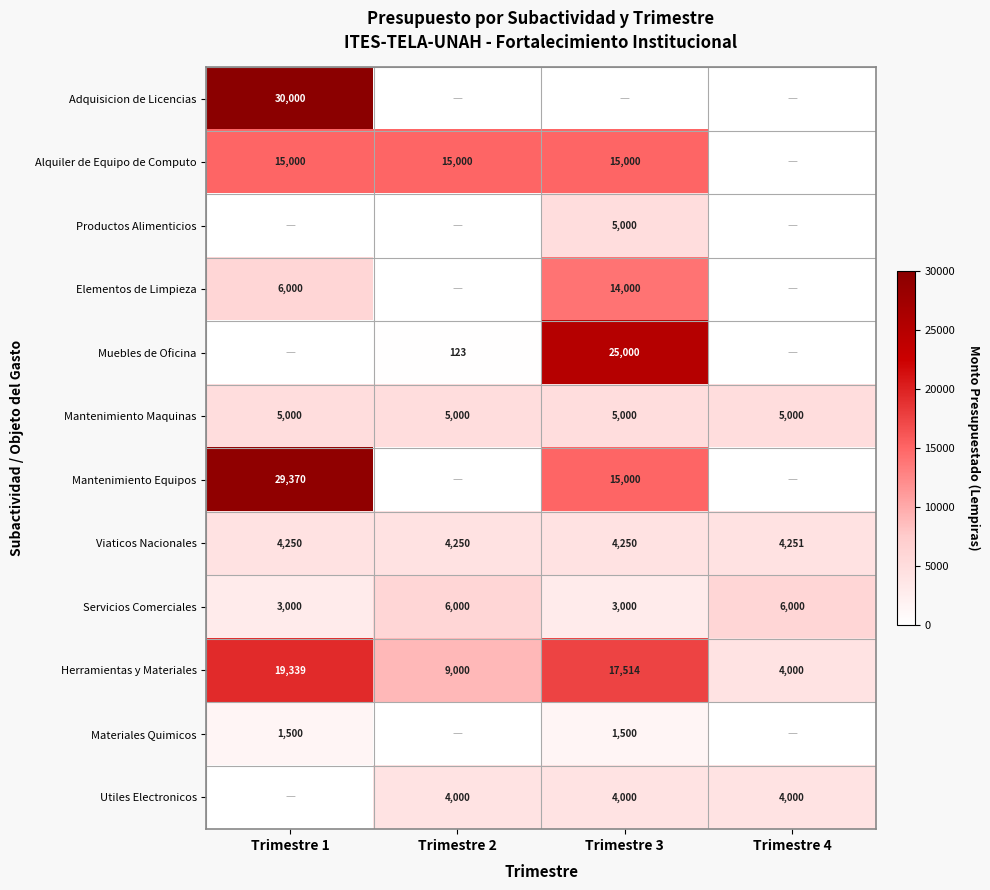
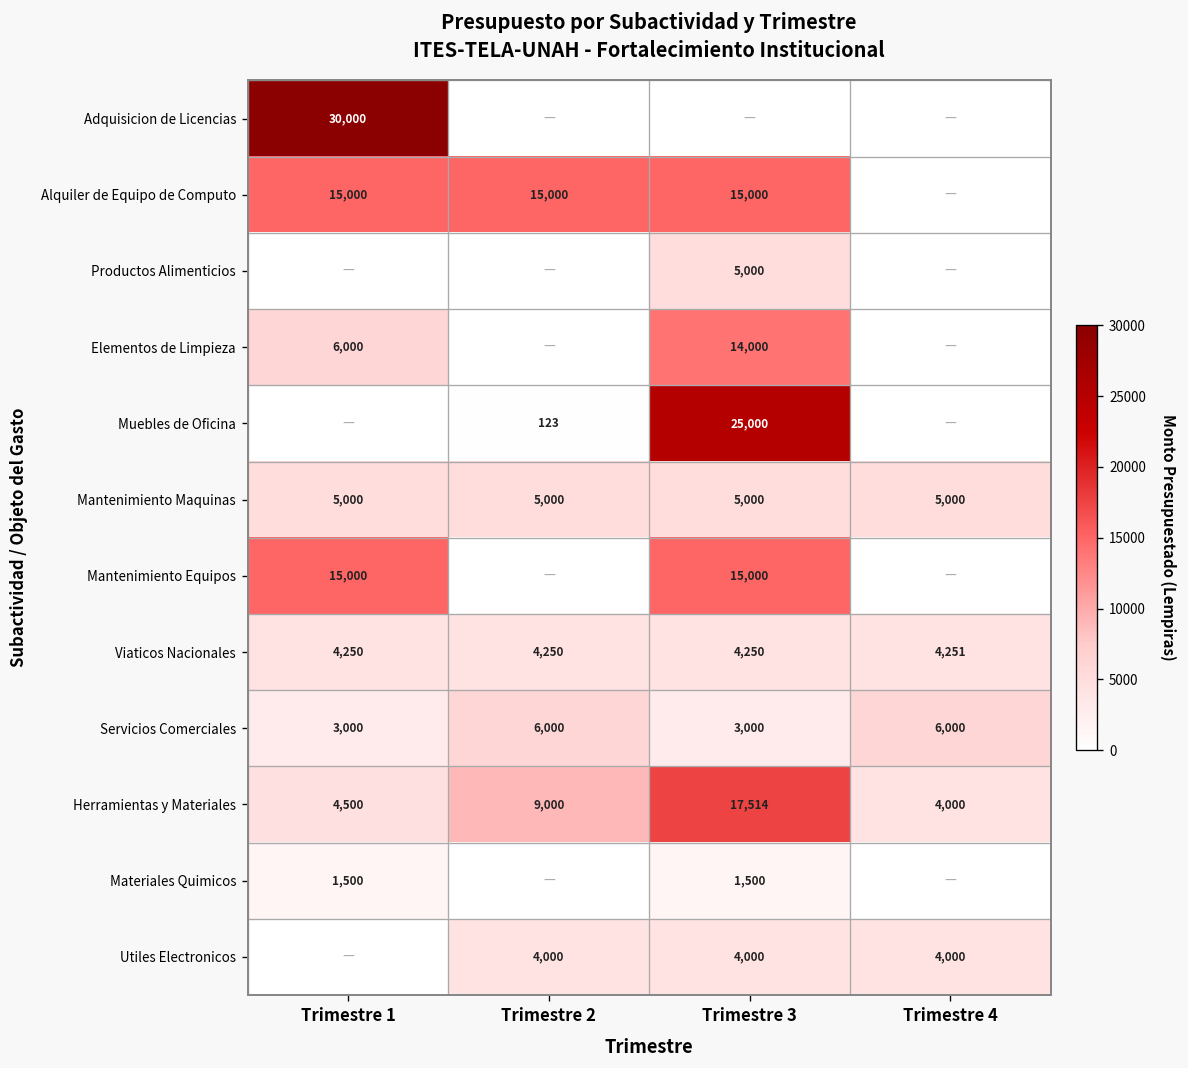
  {
    "Adquisicion de Licencias": {
      "Trimestre 1": "30,000"
    },
    "Alquiler de Equipo de Computo": {
      "Trimestre 1": "15,000",
      "Trimestre 2": "15,000",
      "Trimestre 3": "15,000"
    },
    "Productos Alimenticios": {
      "Trimestre 3": "5,000"
    },
    "Elementos de Limpieza": {
      "Trimestre 1": "6,000",
      "Trimestre 3": "14,000"
    },
    "Muebles de Oficina": {
      "Trimestre 2": "123",
      "Trimestre 3": "25,000"
    },
    "Mantenimiento Maquinas": {
      "Trimestre 1": "5,000",
      "Trimestre 2": "5,000",
      "Trimestre 3": "5,000",
      "Trimestre 4": "5,000"
    },
    "Mantenimiento Equipos": {
-     "Trimestre 1": "29,370",
+     "Trimestre 1": "15,000",
      "Trimestre 3": "15,000"
    },
    "Viaticos Nacionales": {
      "Trimestre 1": "4,250",
      "Trimestre 2": "4,250",
      "Trimestre 3": "4,250",
      "Trimestre 4": "4,251"
    },
    "Servicios Comerciales": {
      "Trimestre 1": "3,000",
      "Trimestre 2": "6,000",
      "Trimestre 3": "3,000",
      "Trimestre 4": "6,000"
    },
    "Herramientas y Materiales": {
-     "Trimestre 1": "19,339",
+     "Trimestre 1": "4,500",
      "Trimestre 2": "9,000",
      "Trimestre 3": "17,514",
      "Trimestre 4": "4,000"
    },
    "Materiales Quimicos": {
      "Trimestre 1": "1,500",
      "Trimestre 3": "1,500"
    },
    "Utiles Electronicos": {
      "Trimestre 2": "4,000",
      "Trimestre 3": "4,000",
      "Trimestre 4": "4,000"
    }
  }
